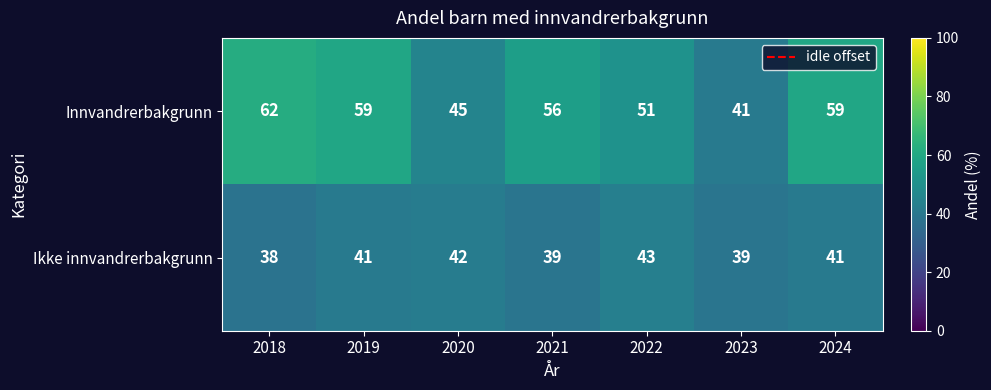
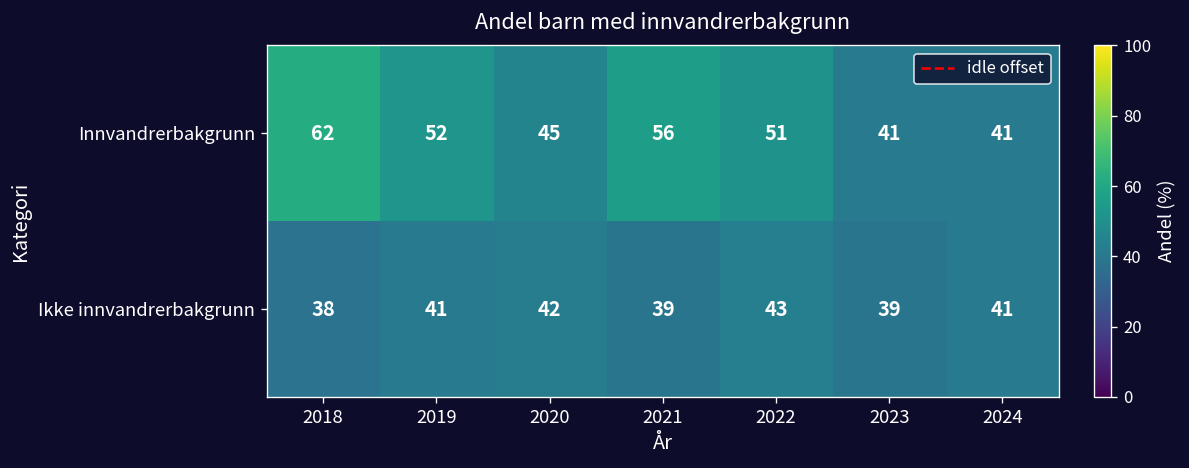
  {
    "Innvandrerbakgrunn": {
      "2018": 62,
-     "2019": 59,
+     "2019": 52,
      "2020": 45,
      "2021": 56,
      "2022": 51,
      "2023": 41,
-     "2024": 59
+     "2024": 41
    },
    "Ikke innvandrerbakgrunn": {
      "2018": 38,
      "2019": 41,
      "2020": 42,
      "2021": 39,
      "2022": 43,
      "2023": 39,
      "2024": 41
    }
  }
